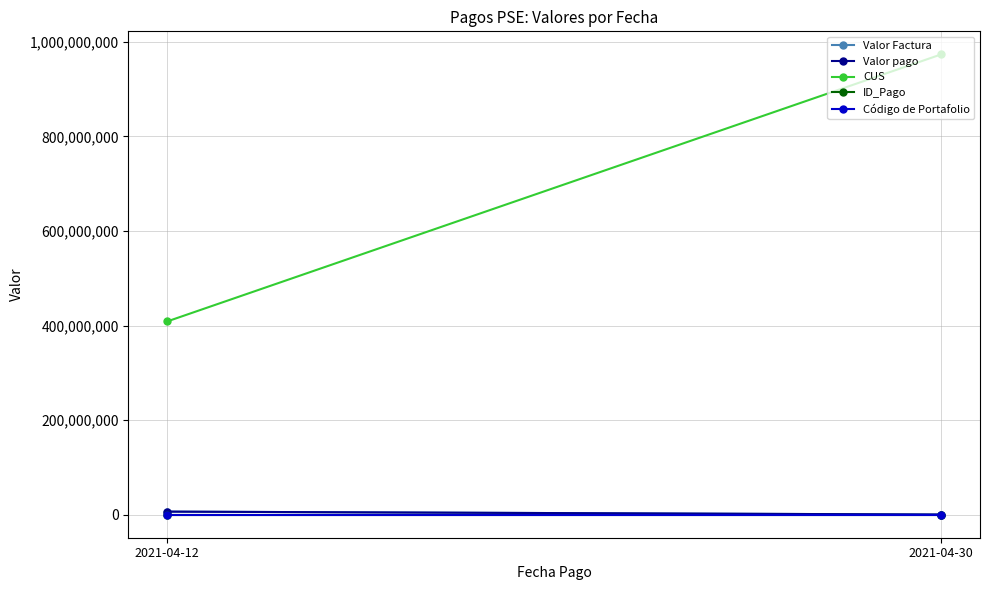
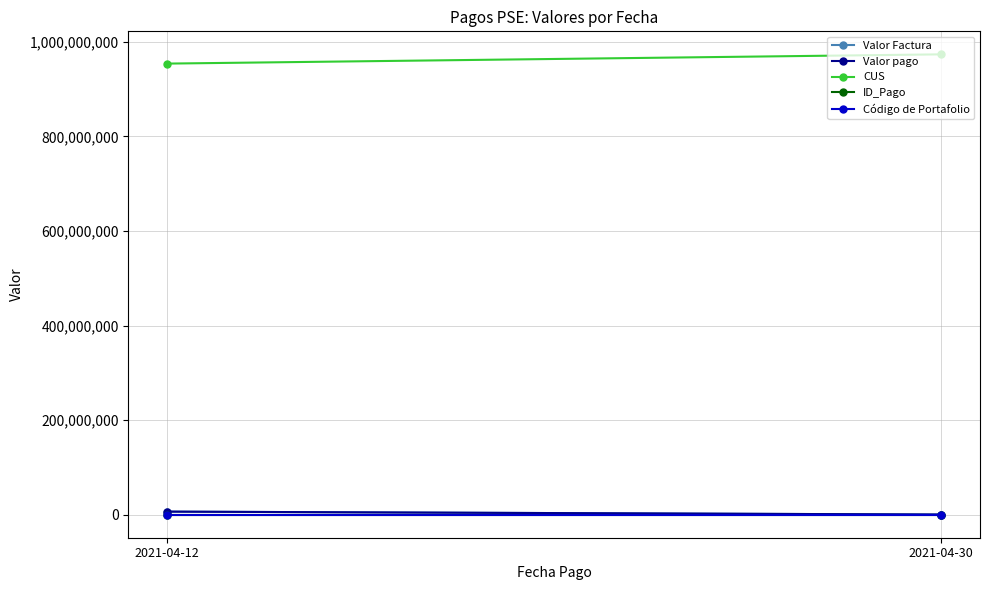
  {
    "Valor pago": {
      "2021-04-12": "10,000,000"
    },
    "CUS": {
-     "2021-04-12": "410,000,000"
+     "2021-04-12": "950,000,000"
    },
    "Código de Portafolio": {
      "2021-04-12": "0"
    }
  }
